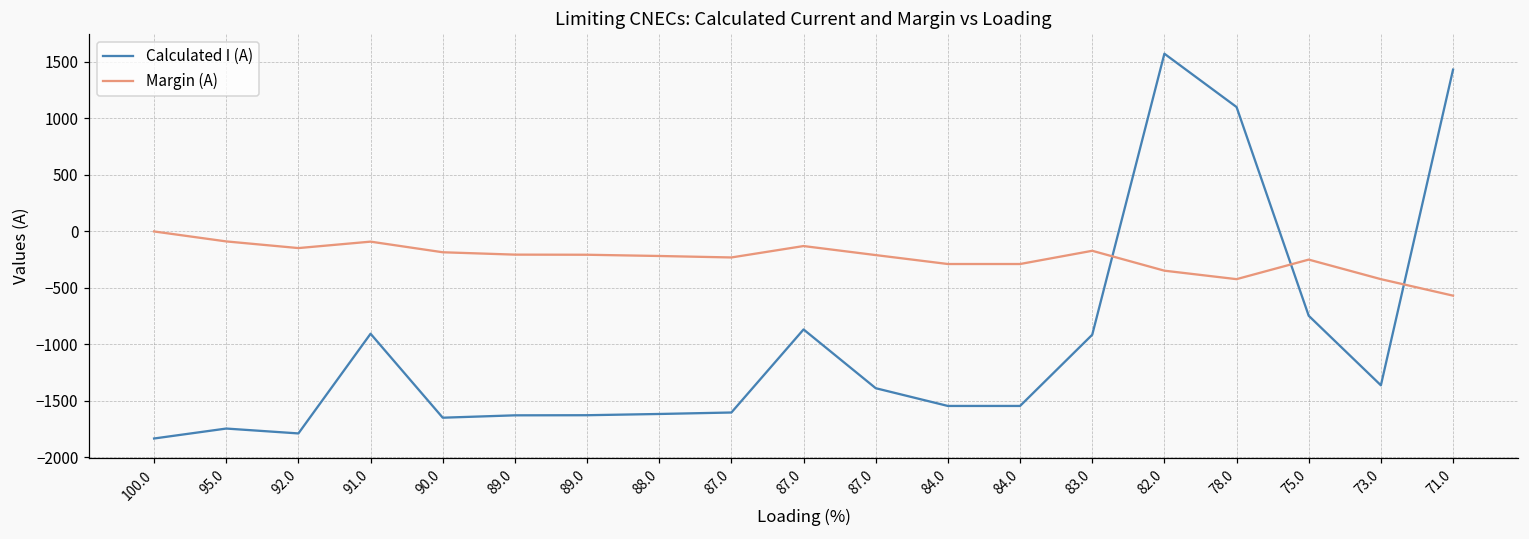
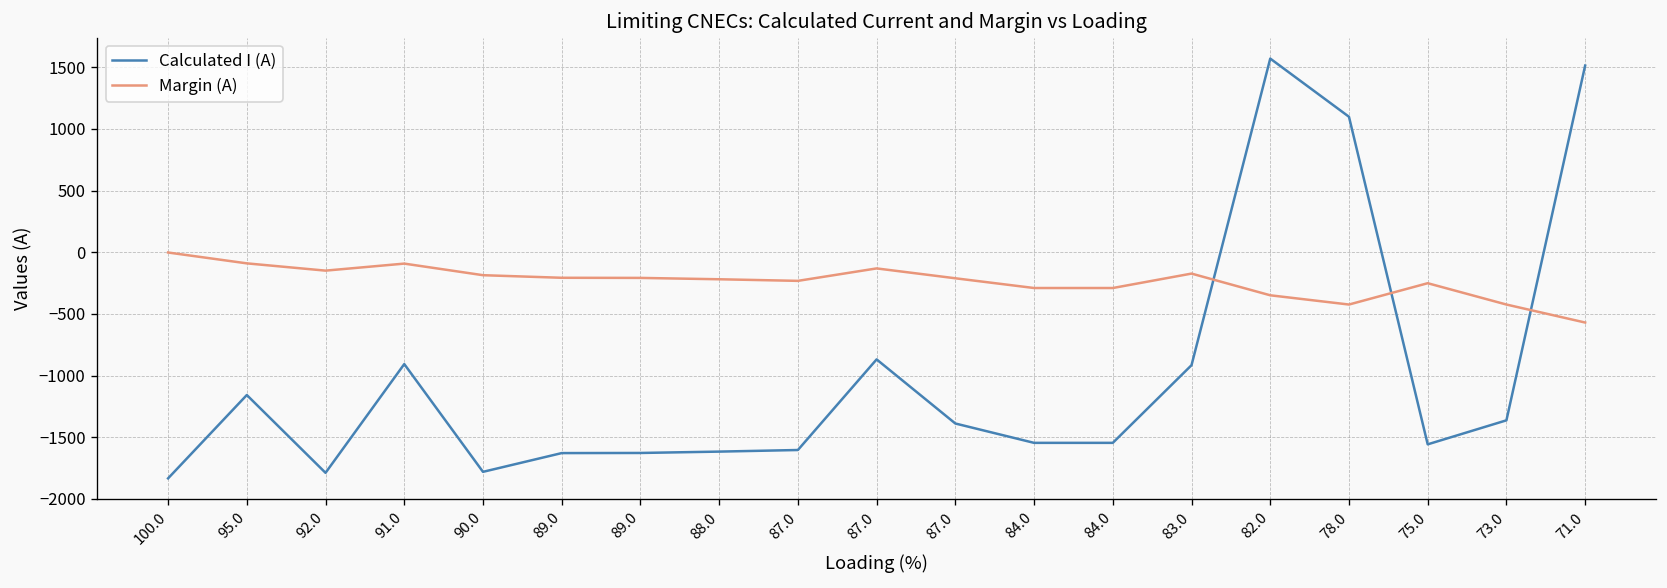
  {
    "Calculated I (A)": {
      "100.0": -1830,
-     "95.0": -1750,
+     "95.0": -1160,
      "92.0": -1790,
      "91.0": -910,
-     "90.0": -1650,
+     "90.0": -1780,
      "88.0": -1620,
      "83.0": -920,
      "82.0": 1570,
      "78.0": 1100,
-     "75.0": -750,
+     "75.0": -1560,
      "73.0": -1360,
-     "71.0": 1430
+     "71.0": 1510
    },
    "Margin (A)": {
      "100.0": 0,
      "95.0": -90,
      "92.0": -150,
      "91.0": -90,
      "90.0": -190,
      "88.0": -220,
      "83.0": -170,
      "82.0": -350,
      "78.0": -420,
      "75.0": -250,
      "73.0": -420,
      "71.0": -570
    }
  }
